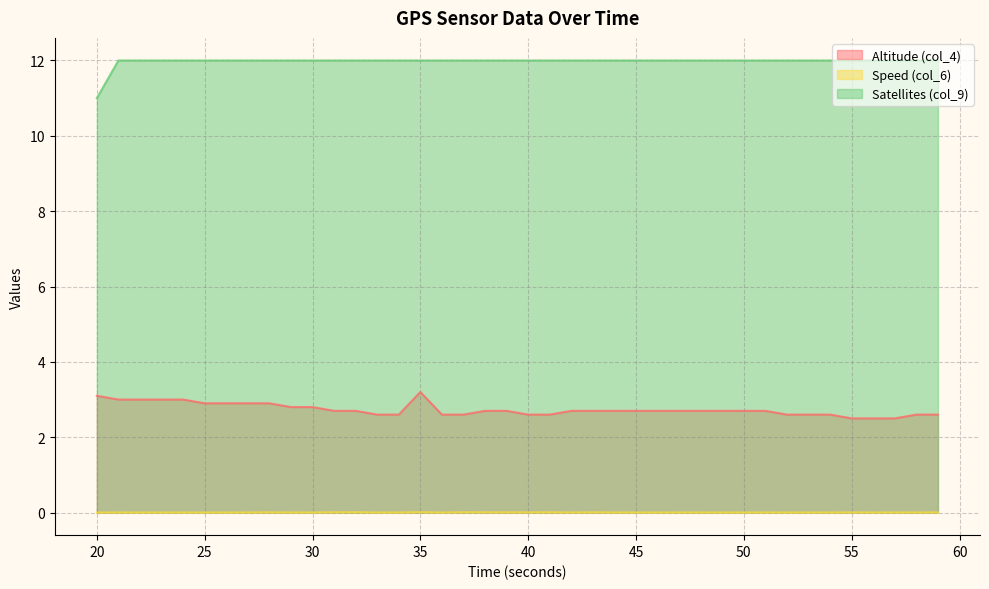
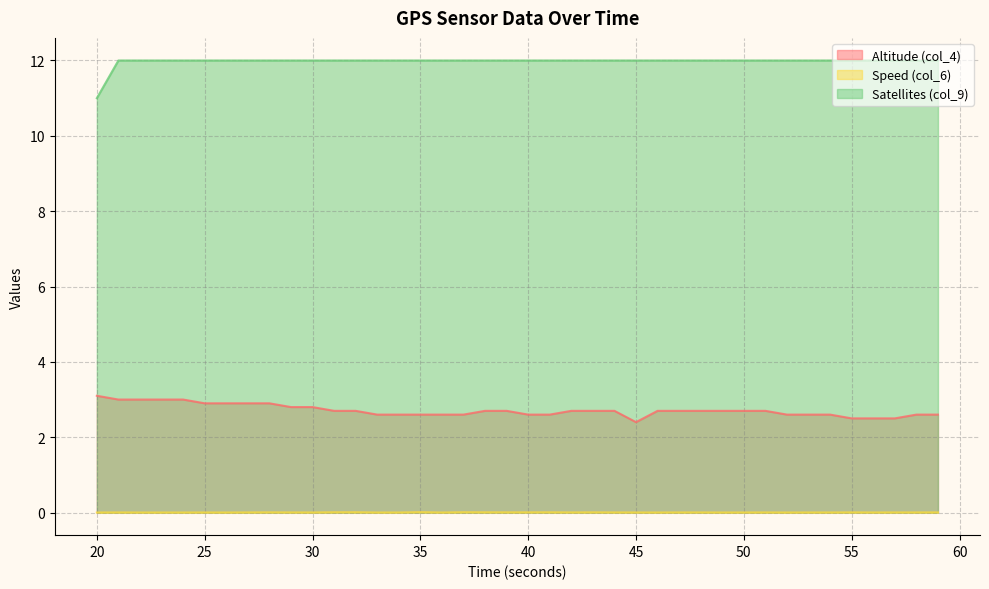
  {
    "Altitude (col_4)": {
      "20": 3.1,
      "25": 2.9,
      "30": 2.8,
-     "35": 3.2,
+     "35": 2.6,
      "40": 2.6,
-     "45": 2.7,
+     "45": 2.4,
      "50": 2.7,
      "55": 2.5
    },
    "Speed (col_6)": {
      "20": 0.0,
      "25": 0.0,
      "30": 0.0,
      "35": 0.0,
      "40": 0.0,
      "45": 0.0,
      "50": 0.0,
      "55": 0.0
    },
    "Satellites (col_9)": {
      "20": 11.0,
      "25": 12.0,
      "30": 12.0,
      "35": 12.0,
      "40": 12.0,
      "45": 12.0,
      "50": 12.0
    }
  }
